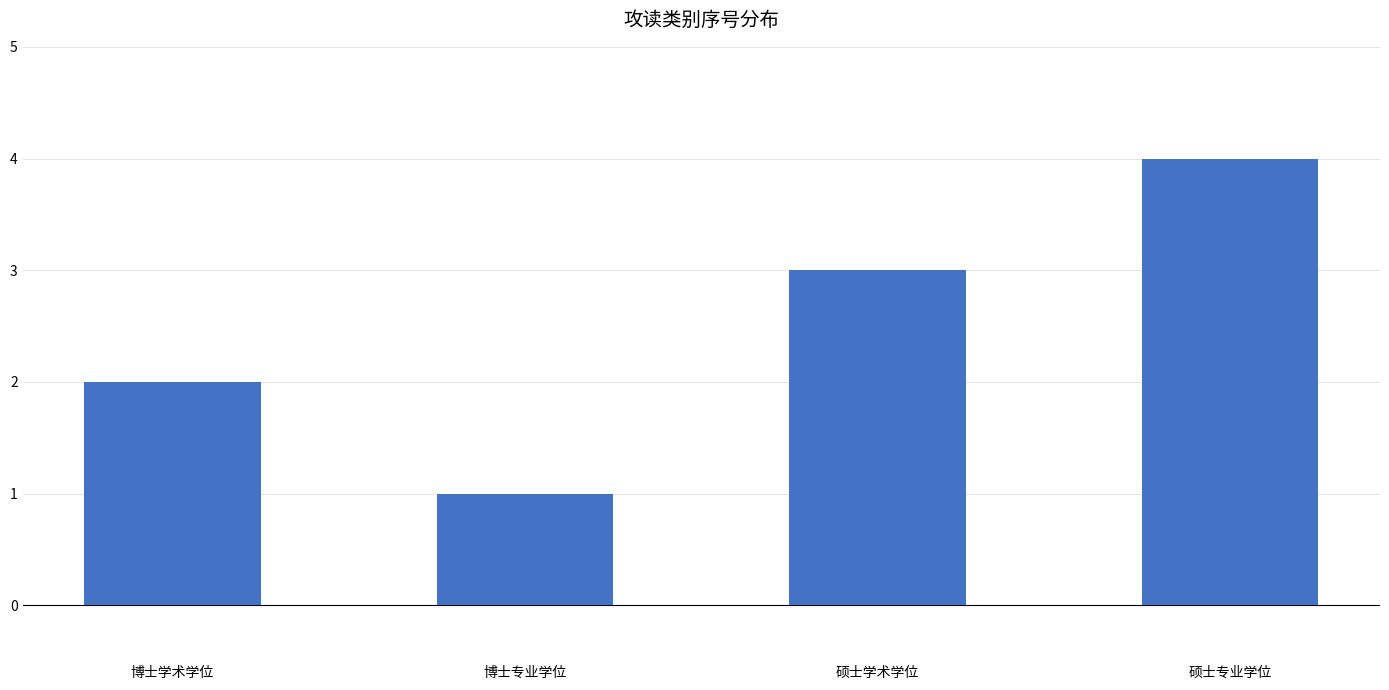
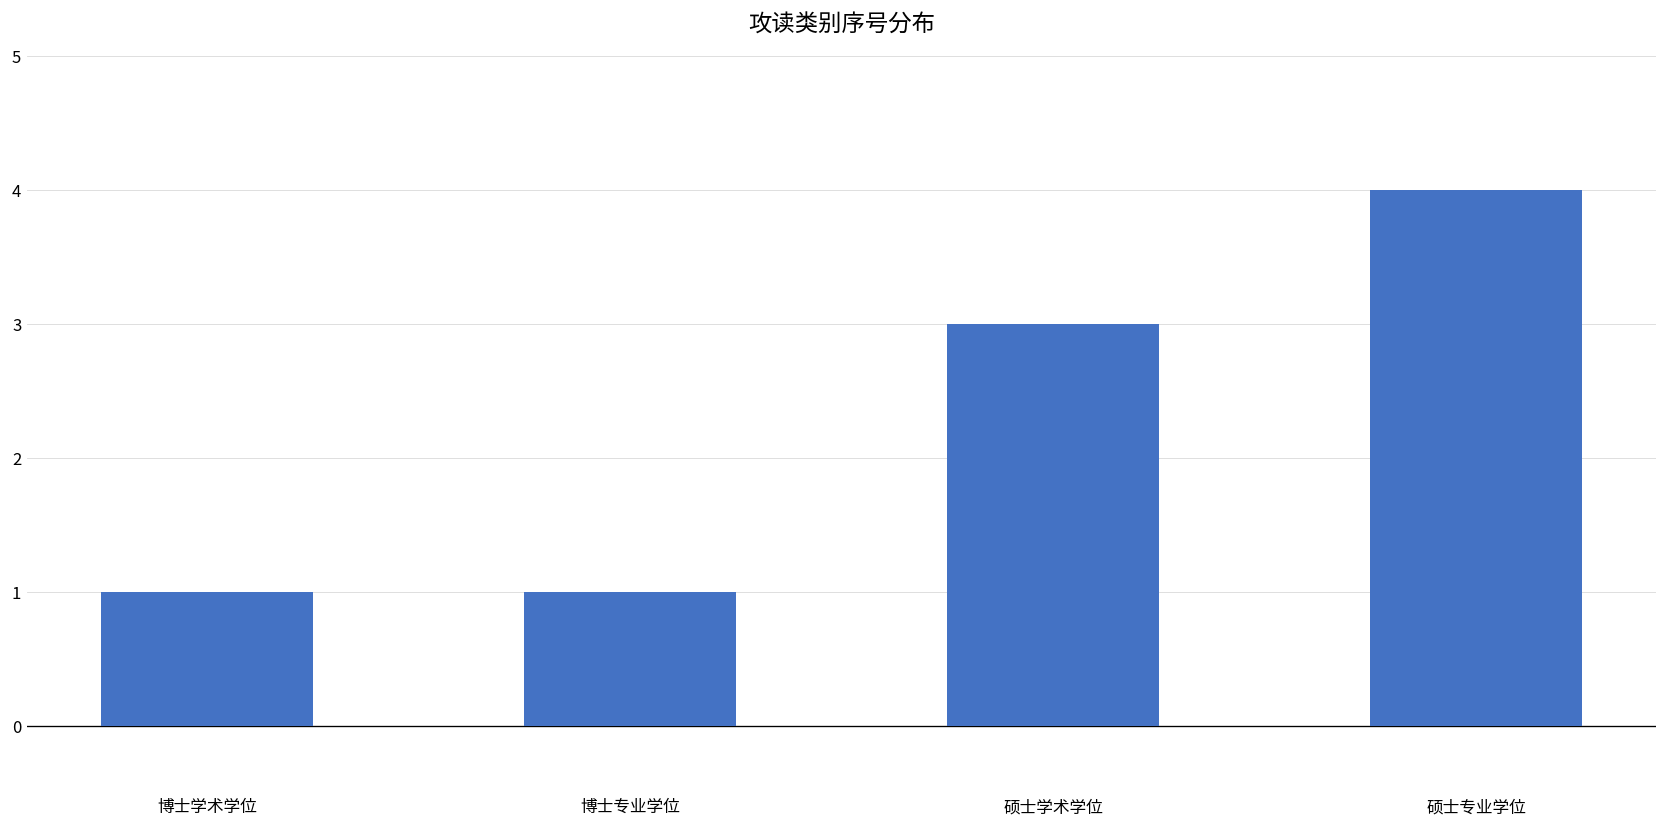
  {
-   "博士学术学位": 2,
+   "博士学术学位": 1,
    "博士专业学位": 1,
    "硕士学术学位": 3,
    "硕士专业学位": 4
  }
